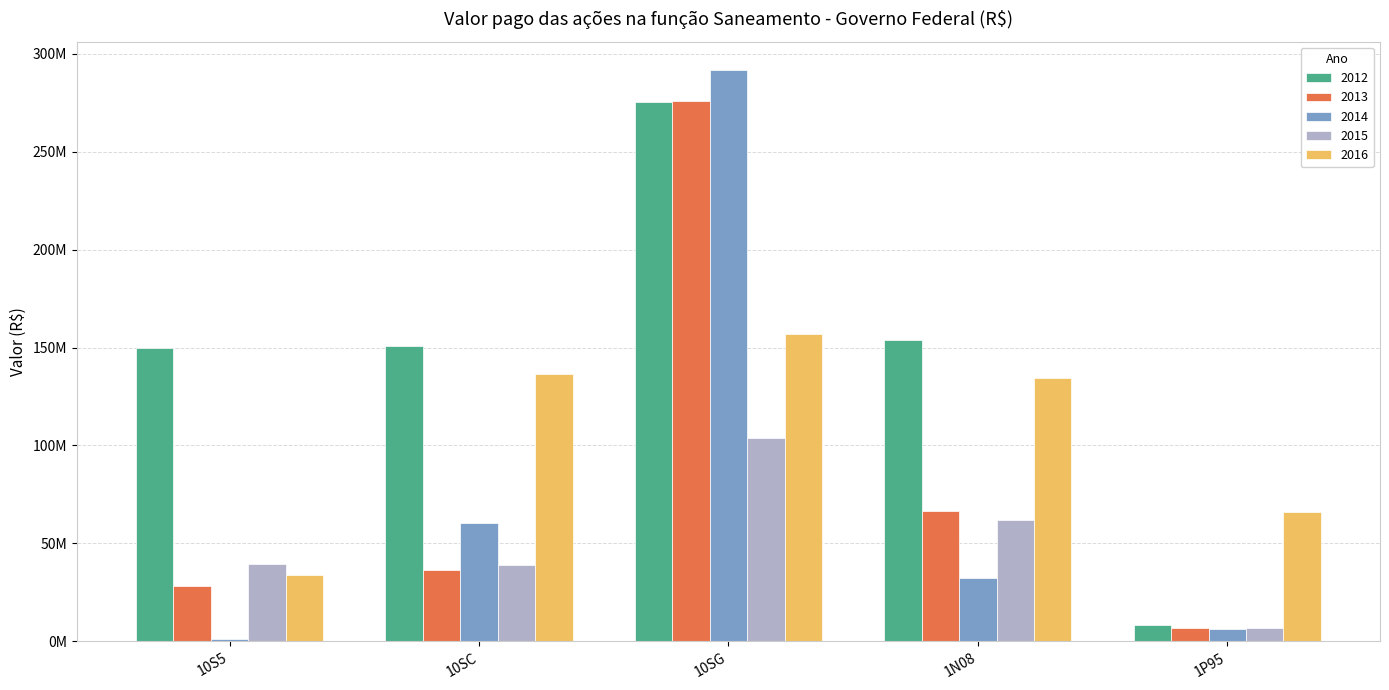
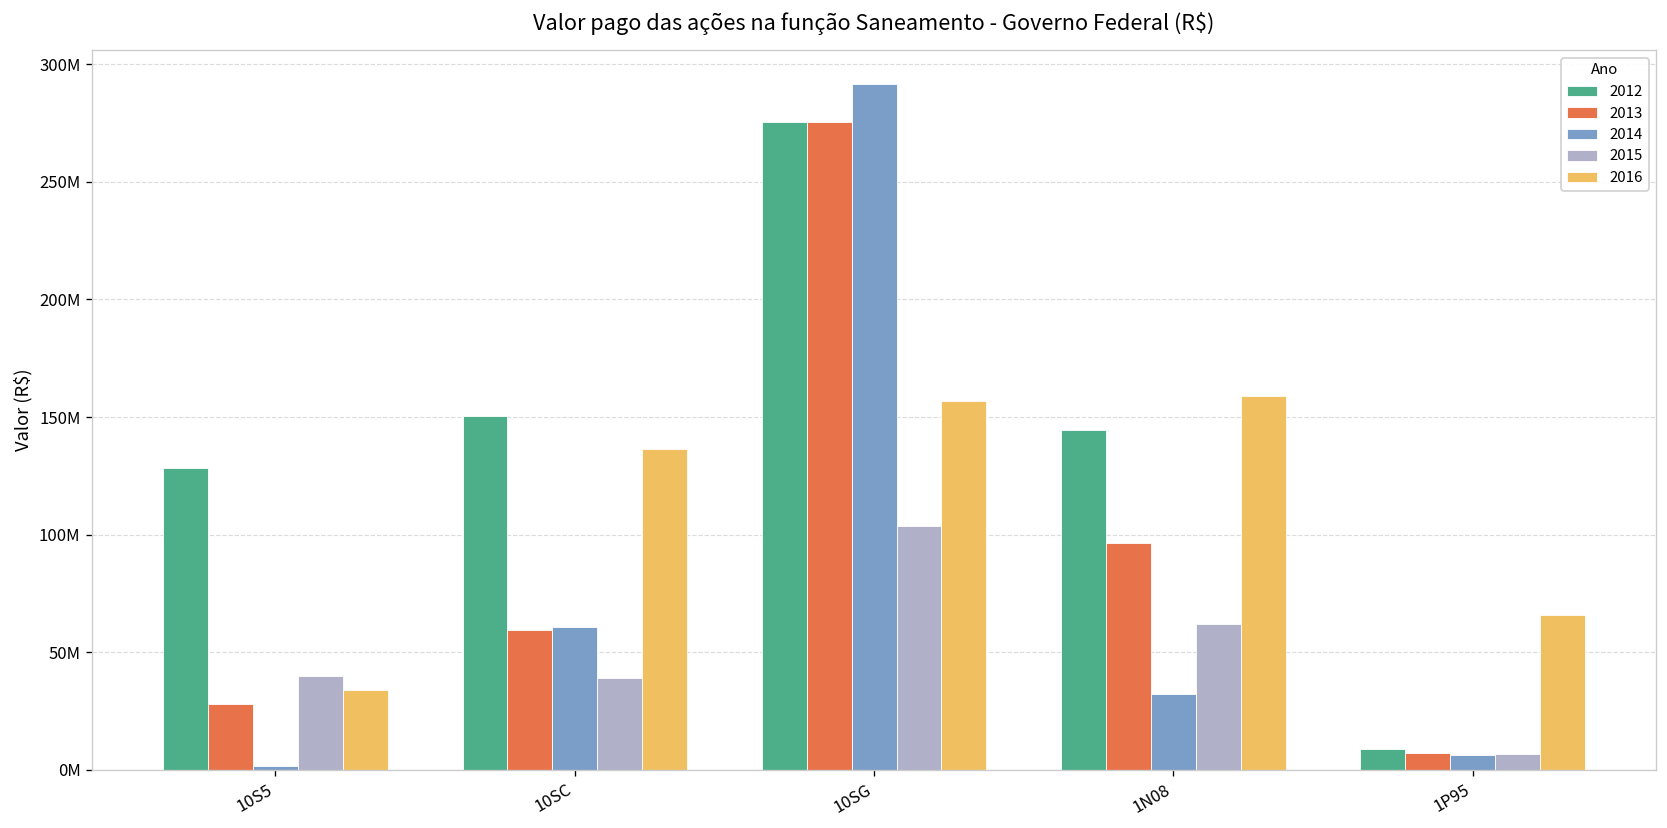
  {
    "2012": {
-     "10S5": 150000000,
+     "10S5": 128000000,
      "10SC": 151000000,
      "10SG": 275000000,
-     "1N08": 154000000,
+     "1N08": 145000000,
      "1P95": 9000000
    },
    "2013": {
      "10S5": 28000000,
-     "10SC": 37000000,
+     "10SC": 60000000,
      "10SG": 276000000,
-     "1N08": 67000000,
+     "1N08": 96000000,
      "1P95": 7000000
    },
    "2016": {
      "10S5": 34000000,
      "10SC": 136000000,
      "10SG": 157000000,
-     "1N08": 134000000,
+     "1N08": 159000000,
      "1P95": 66000000
    }
  }
